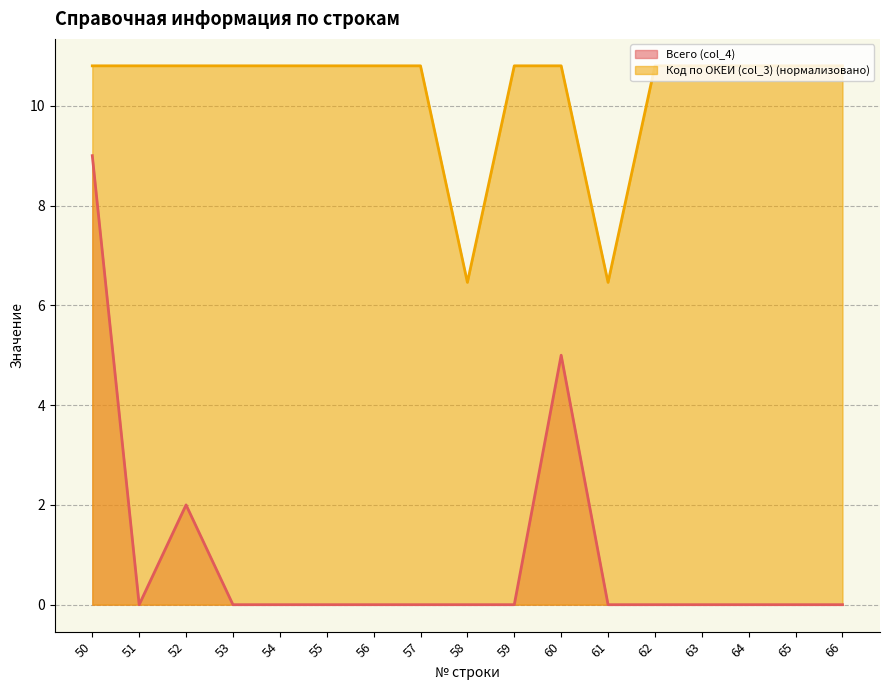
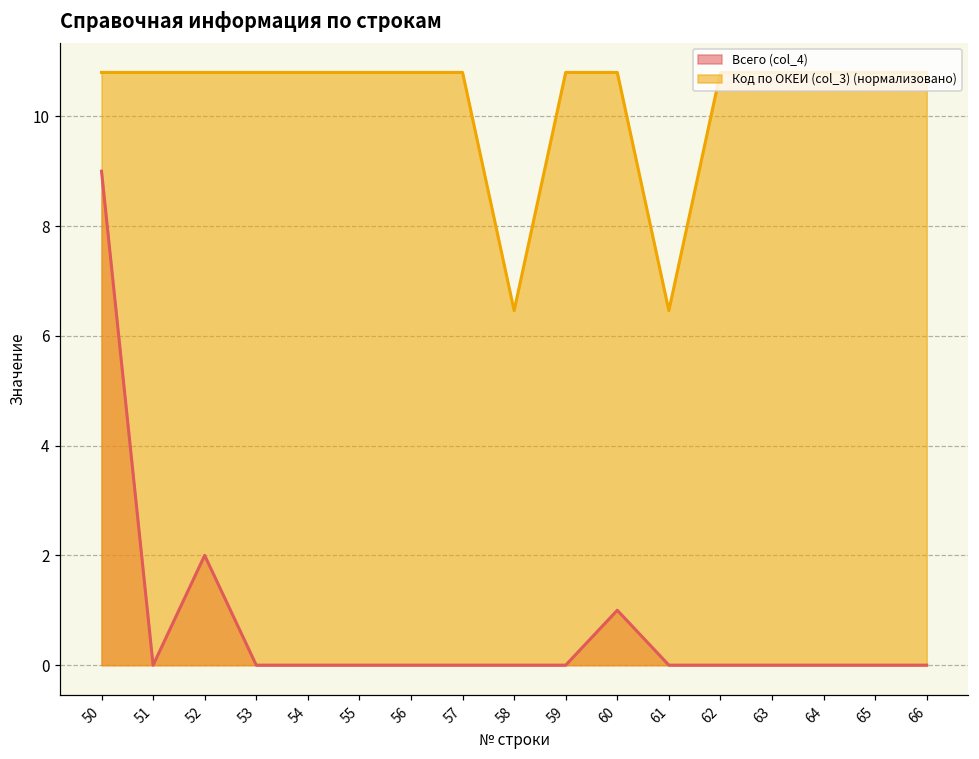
  {
    "Всего (col_4)": {
      "50": 9,
      "51": 0,
      "52": 2,
      "53": 0,
      "54": 0,
      "55": 0,
      "56": 0,
      "57": 0,
      "58": 0,
      "59": 0,
-     "60": 5,
+     "60": 1,
      "61": 0,
      "62": 0,
      "63": 0,
      "64": 0,
      "65": 0,
      "66": 0
    },
    "Код по ОКЕИ (col_3) (нормализовано)": {
      "50": 10.8,
      "51": 10.8,
      "52": 10.8,
      "53": 10.8,
      "54": 10.8,
      "55": 10.8,
      "56": 10.8,
      "57": 10.8,
      "58": 6.5,
      "59": 10.8,
      "60": 10.8,
      "61": 6.5
    }
  }
